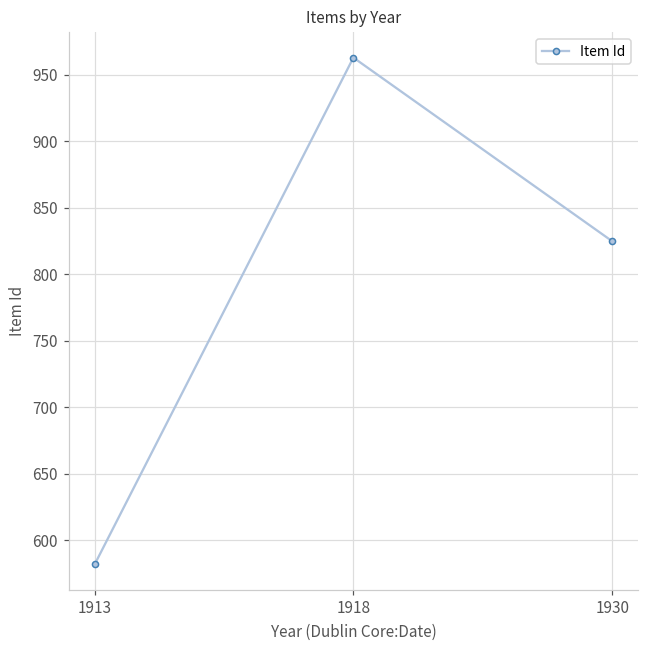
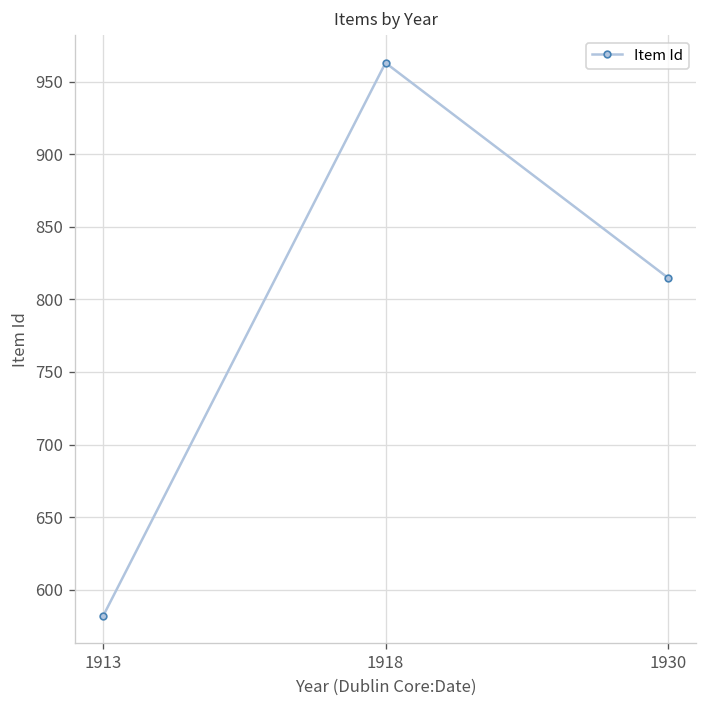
  {
    "1913": 582,
    "1918": 963,
-   "1930": 825
+   "1930": 815
  }
